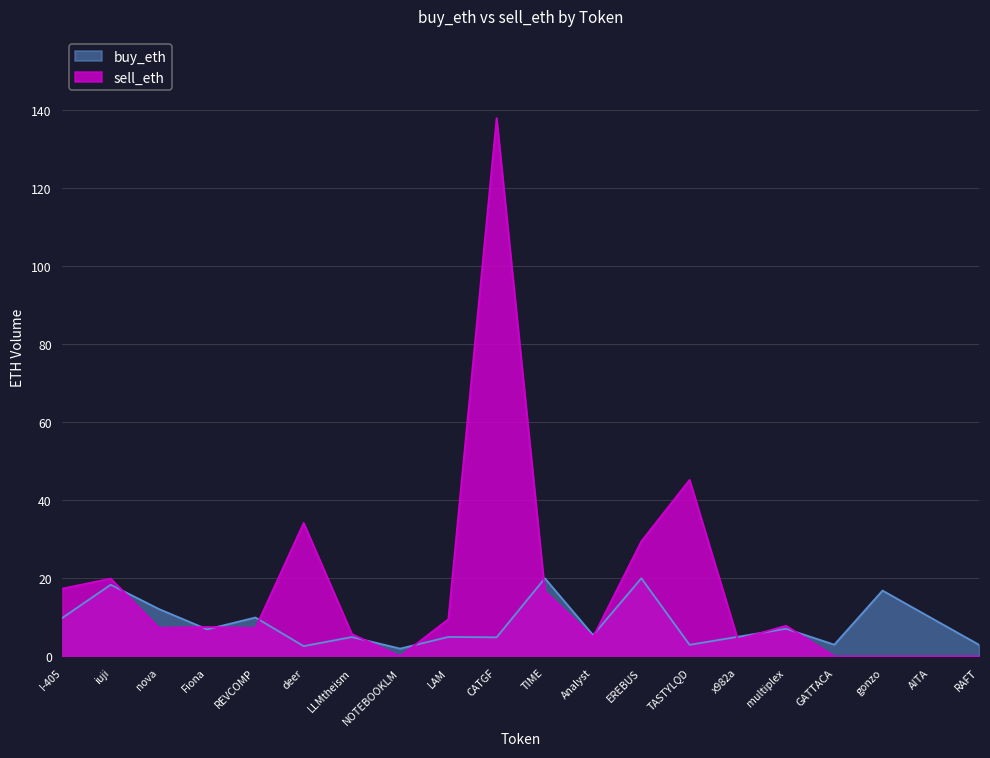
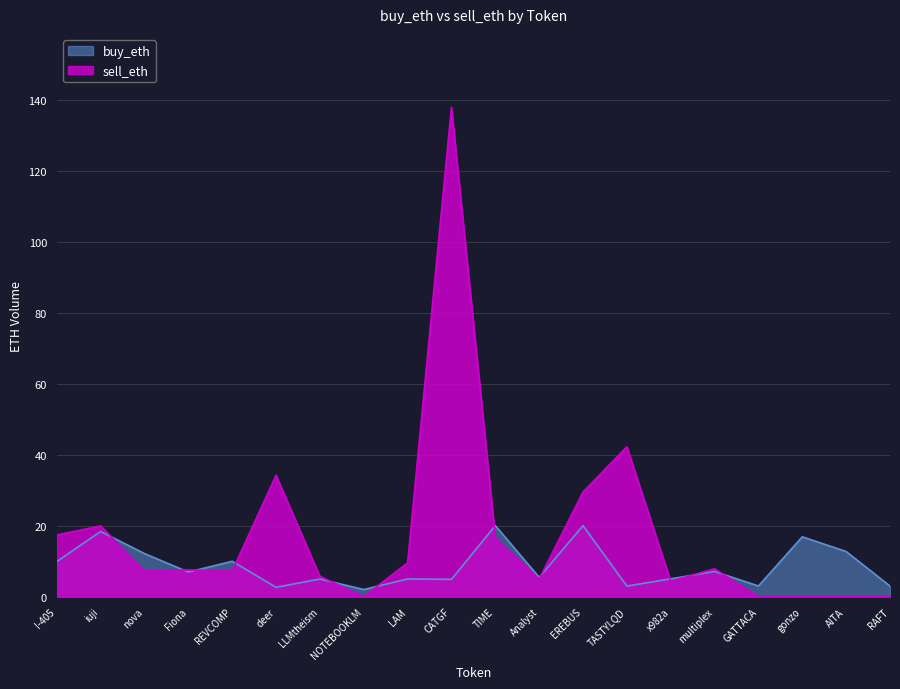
  {
    "buy_eth": {
      "I-405": 10,
      "iuji": 18,
      "nova": 12,
      "REVCOMP": 10,
      "deer": 3,
      "LLMtheism": 5,
      "NOTEBOOKLM": 2,
      "LAM": 5,
      "CATGF": 5,
      "TIME": 20,
      "EREBUS": 20,
      "TASTYLQD": 3,
      "multiplex": 7,
      "GATTACA": 3,
      "gonzo": 17,
-     "AITA": 10,
+     "AITA": 13,
      "RAFT": 3
    },
    "sell_eth": {
      "I-405": 17,
      "iuji": 20,
      "nova": 7,
      "REVCOMP": 7,
      "deer": 34,
      "LLMtheism": 6,
      "NOTEBOOKLM": 0,
      "LAM": 10,
      "CATGF": 138,
      "TIME": 17,
      "EREBUS": 29,
-     "TASTYLQD": 45,
+     "TASTYLQD": 42,
      "multiplex": 8,
      "GATTACA": 0,
      "gonzo": 0,
      "AITA": 0,
      "RAFT": 0
    }
  }
